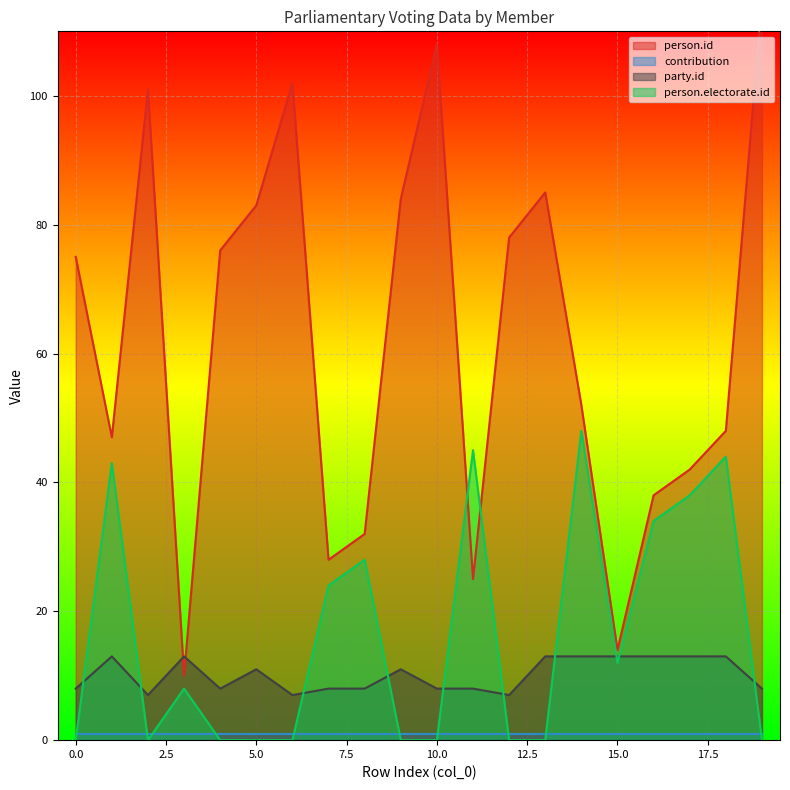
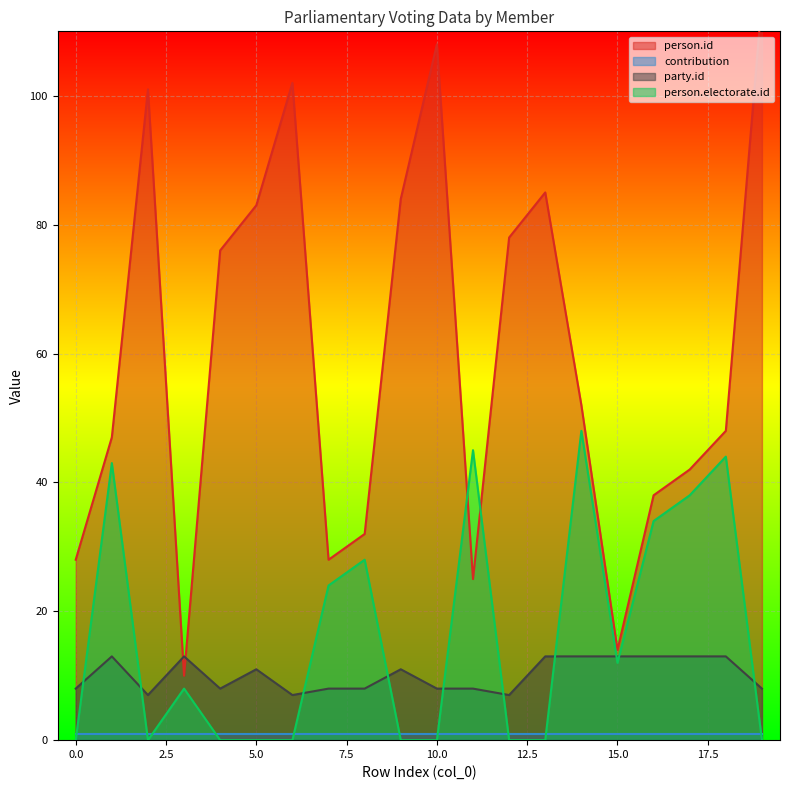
  {
    "person.id": {
-     "0.0": 75,
+     "0.0": 28,
      "5.0": 83,
      "10.0": 108,
      "15.0": 14
    },
    "contribution": {
      "0.0": 1,
      "5.0": 1,
      "10.0": 1,
      "15.0": 1
    },
    "party.id": {
      "0.0": 8,
      "5.0": 11,
      "10.0": 8,
      "15.0": 13
    },
    "person.electorate.id": {
      "0.0": 0,
      "5.0": 0,
      "10.0": 0,
      "15.0": 12
    }
  }
